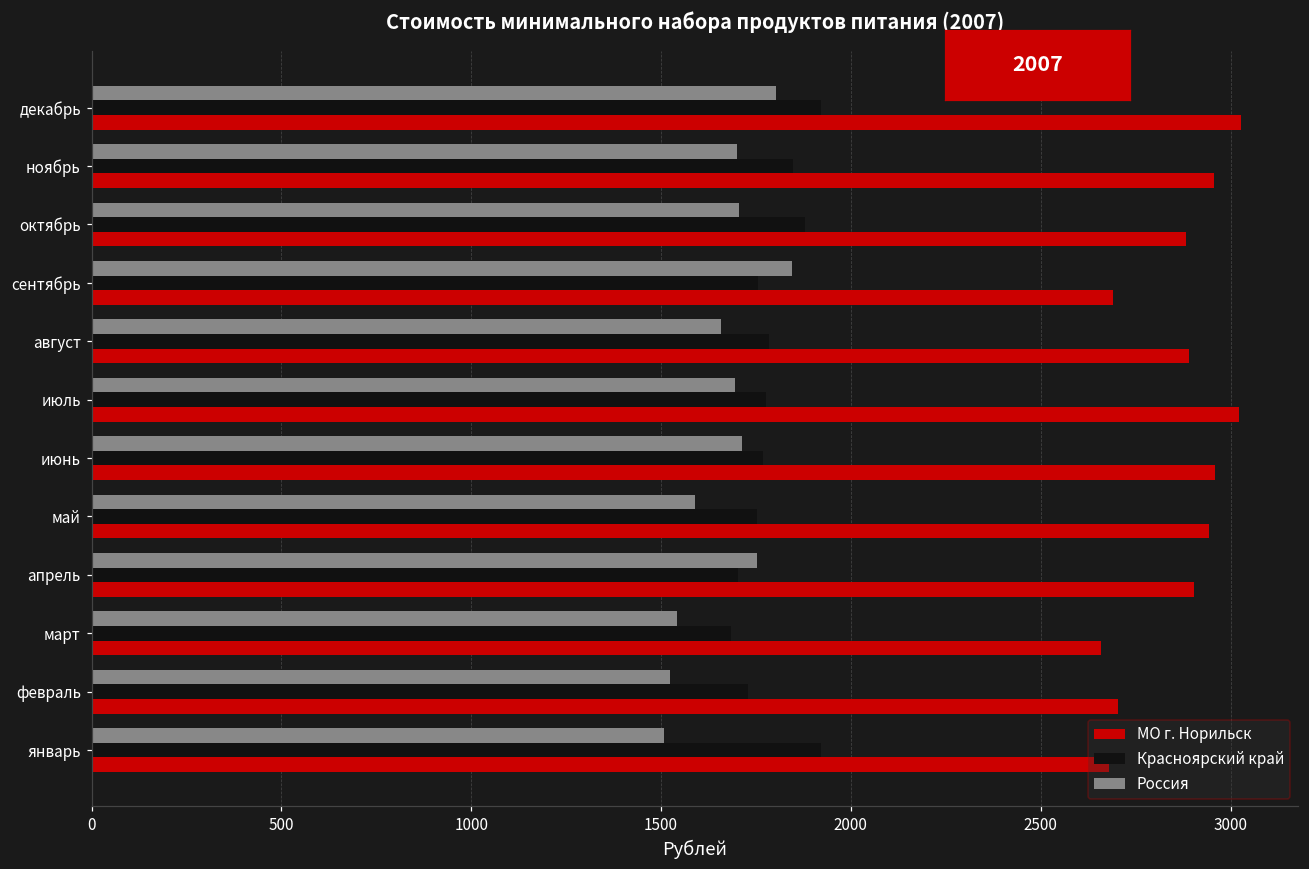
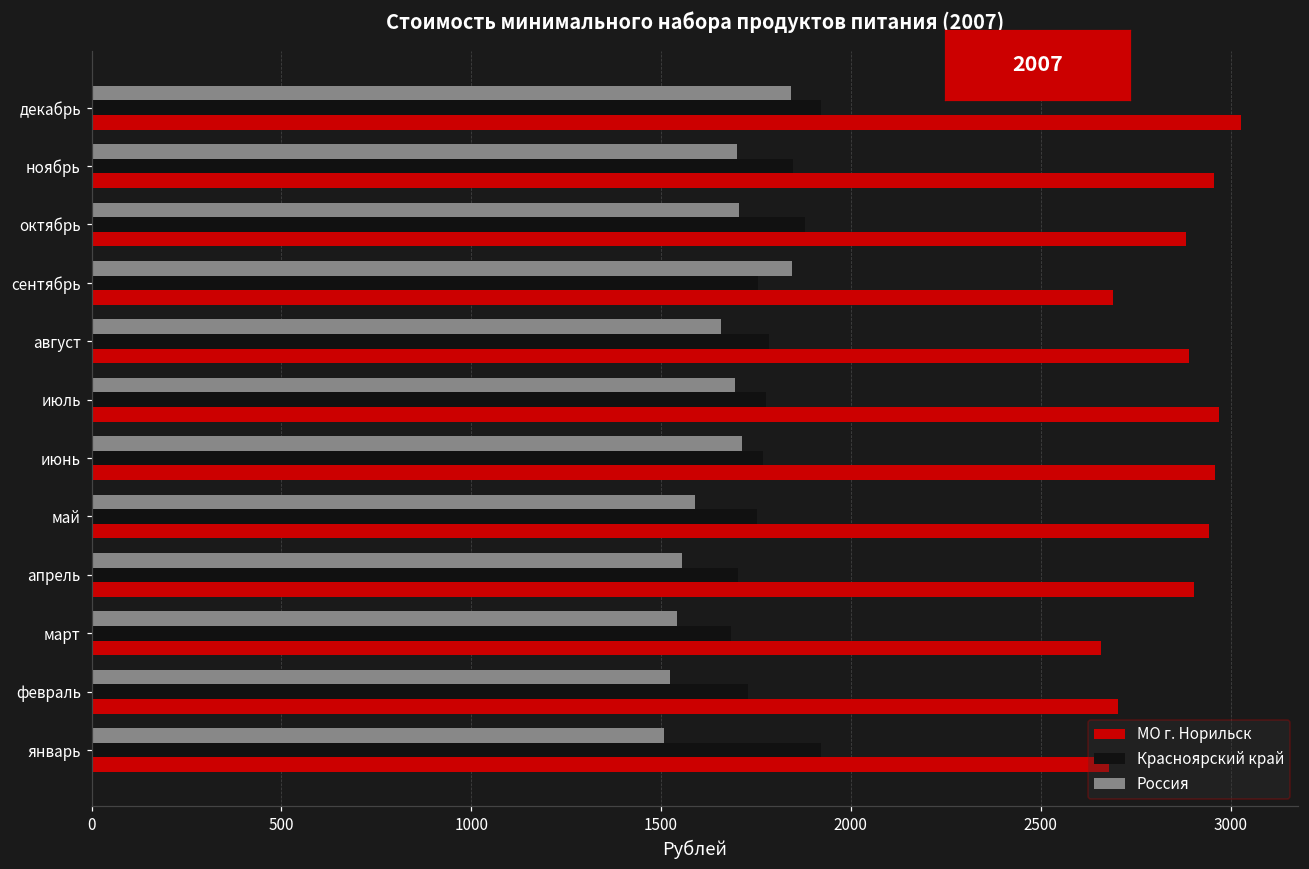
  {
    "МО г. Норильск": {
      "декабрь": 3030,
      "ноябрь": 2960,
      "октябрь": 2880,
      "сентябрь": 2690,
      "август": 2890,
-     "июль": 3020,
+     "июль": 2970,
      "июнь": 2960,
      "май": 2940,
      "апрель": 2900,
      "март": 2660,
      "февраль": 2700
    },
    "Красноярский край": {
      "декабрь": 1920,
      "ноябрь": 1850,
      "октябрь": 1880,
      "сентябрь": 1750,
      "август": 1780,
      "июль": 1780,
      "июнь": 1770,
      "май": 1750,
      "апрель": 1700,
      "март": 1680,
      "февраль": 1730,
      "январь": 1920
    },
    "Россия": {
-     "декабрь": 1800,
+     "декабрь": 1840,
      "ноябрь": 1700,
      "октябрь": 1710,
      "сентябрь": 1850,
      "август": 1660,
      "июль": 1690,
      "июнь": 1710,
      "май": 1590,
-     "апрель": 1750,
+     "апрель": 1560,
      "март": 1540,
      "февраль": 1520,
      "январь": 1510
    }
  }
